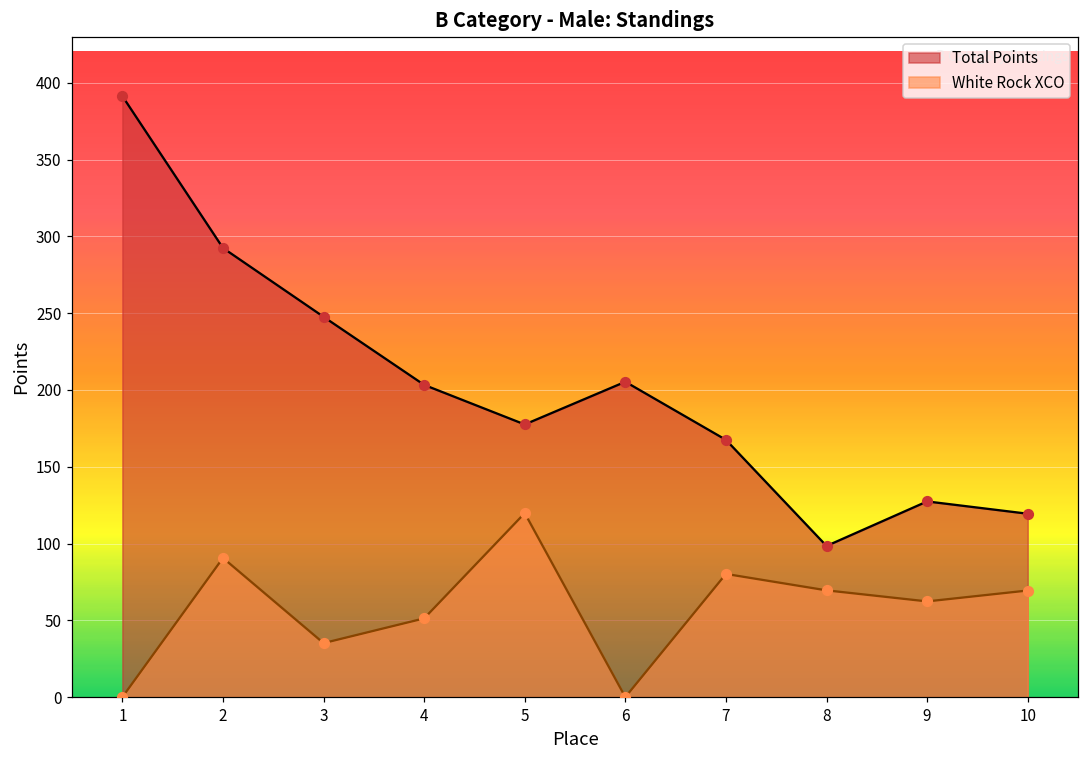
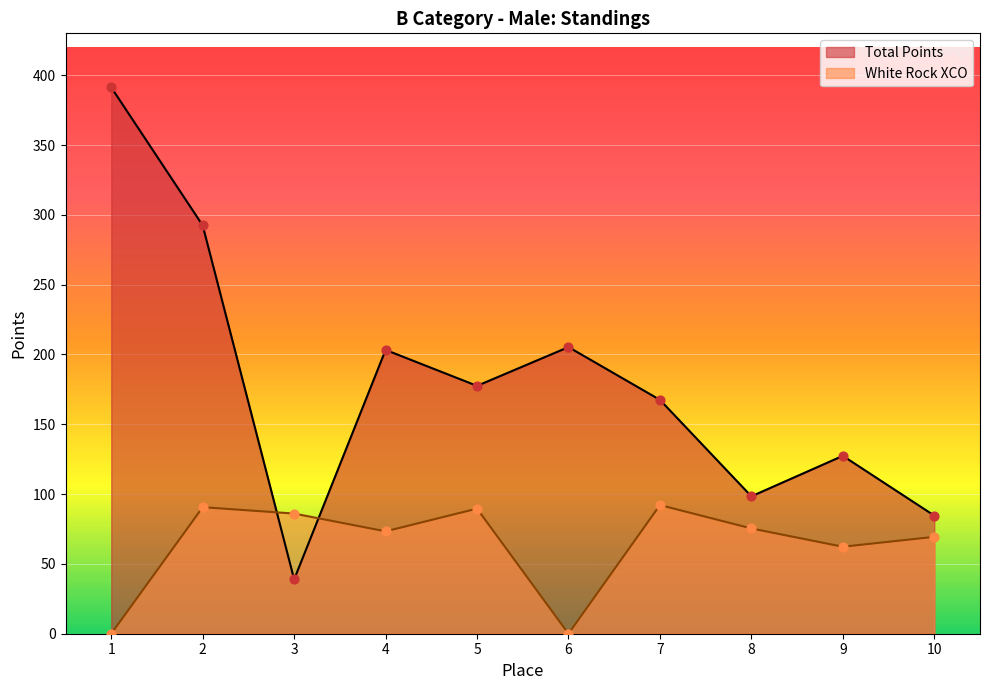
  {
    "Total Points": {
      "1": 391,
      "2": 292,
-     "3": 248,
+     "3": 39,
      "4": 203,
      "5": 178,
      "6": 205,
      "7": 167,
      "8": 98,
      "9": 127,
-     "10": 119
+     "10": 85
    },
    "White Rock XCO": {
      "1": 0,
      "2": 91,
-     "3": 35,
-     "4": 51,
-     "5": 120,
+     "3": 86,
+     "4": 73,
+     "5": 90,
      "6": 0,
-     "7": 80,
-     "8": 70,
+     "7": 92,
+     "8": 75,
      "9": 62,
      "10": 69
    }
  }
